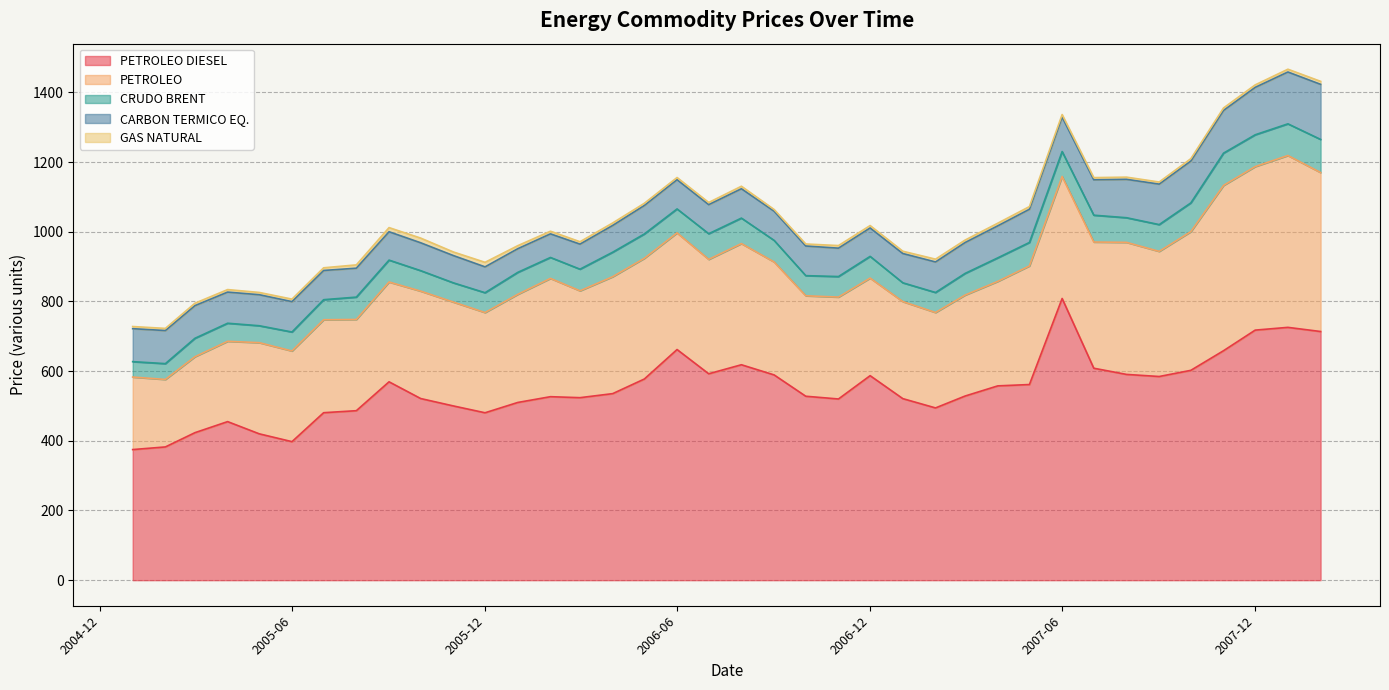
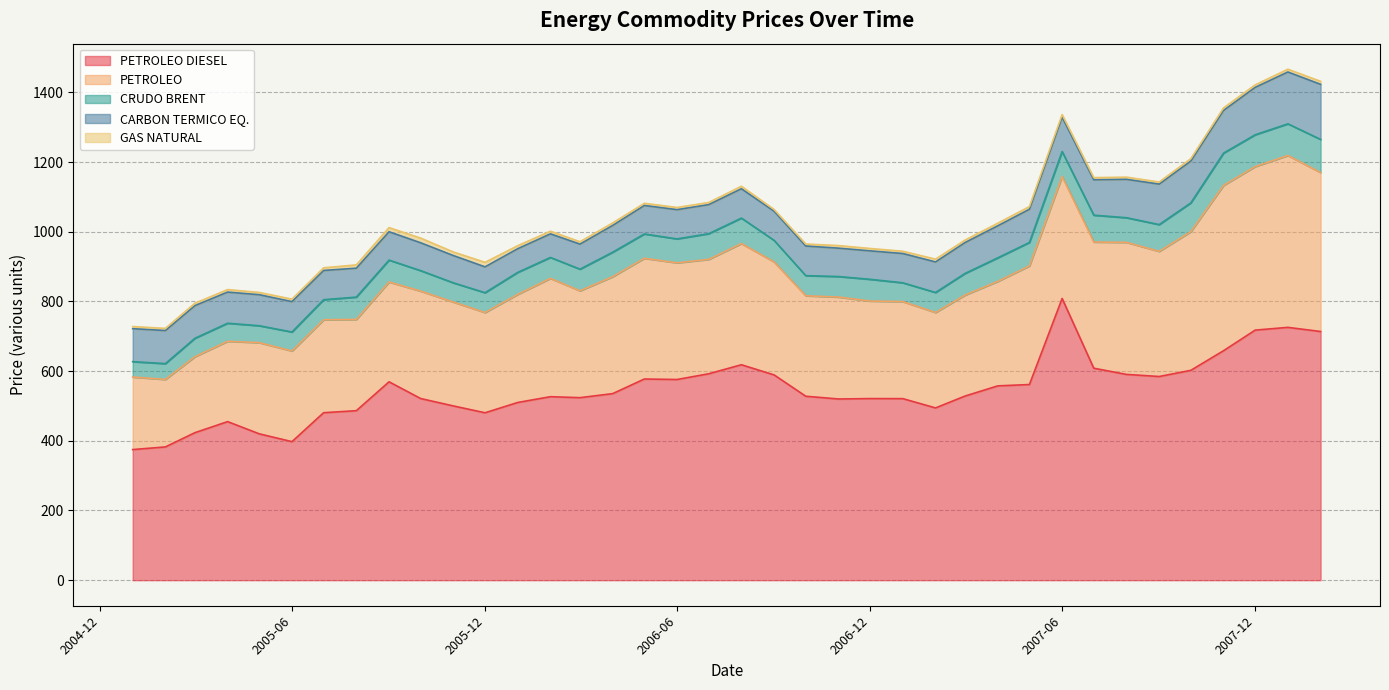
  {
    "PETROLEO DIESEL": {
      "2005-06": 400,
      "2005-12": 480,
-     "2006-06": 660,
-     "2006-12": 590,
+     "2006-06": 580,
+     "2006-12": 520,
      "2007-06": 810,
      "2007-12": 720
    }
  }
